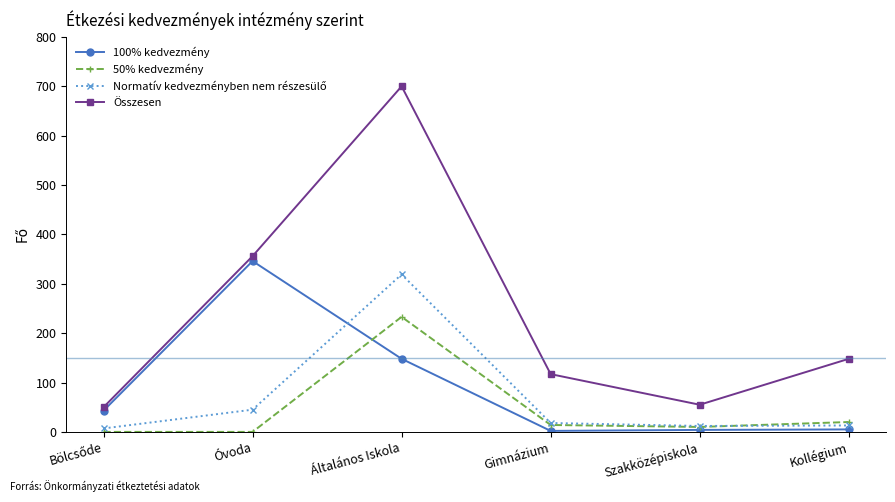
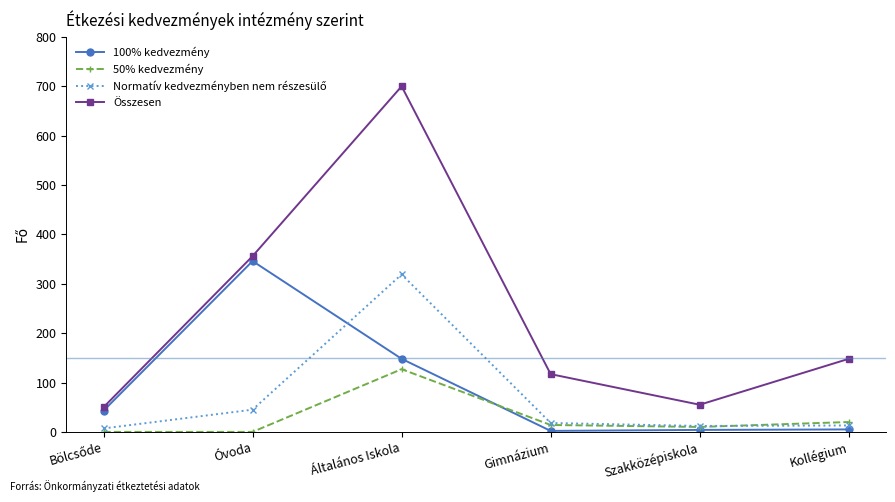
  {
    "50% kedvezmény": {
      "Bölcsőde": 0,
      "Óvoda": 0,
-     "Általános Iskola": 230,
+     "Általános Iskola": 130,
      "Kollégium": 20
    },
    "Összesen": {
      "Bölcsőde": 50,
      "Óvoda": 360,
      "Általános Iskola": 700,
      "Gimnázium": 120,
      "Szakközépiskola": 60,
      "Kollégium": 150
    }
  }
